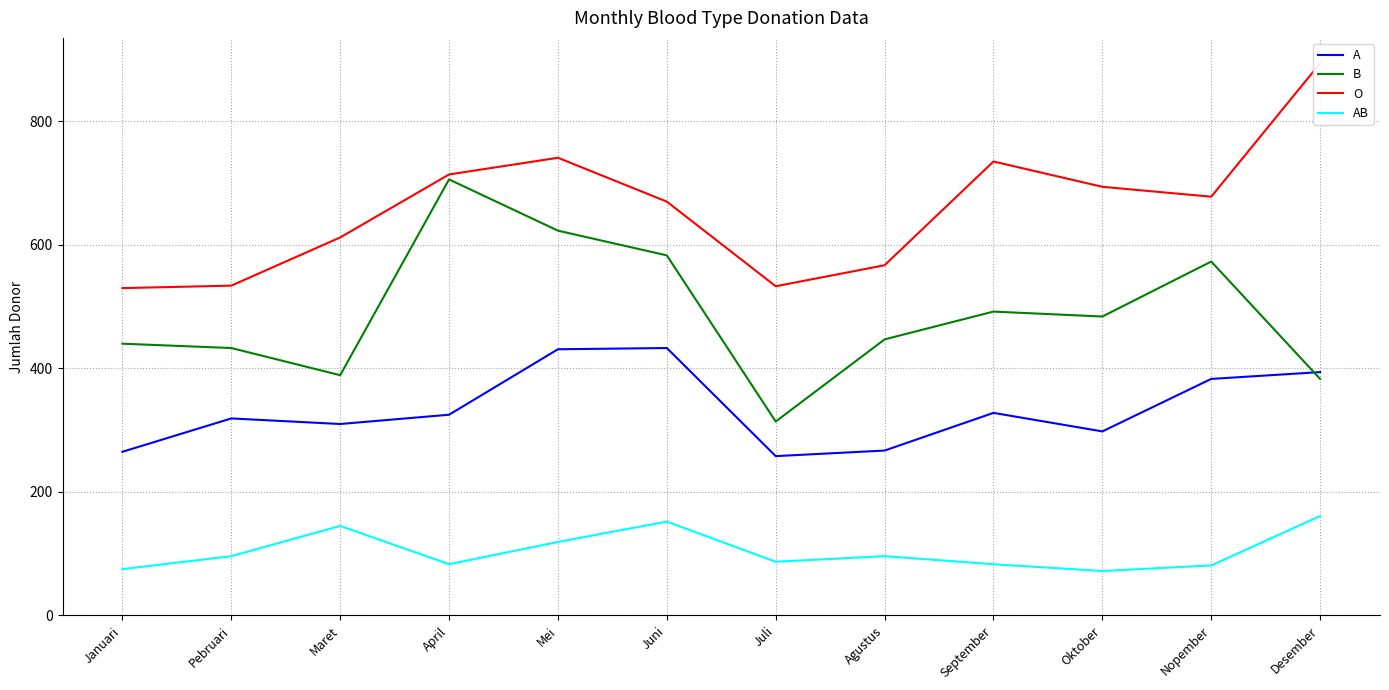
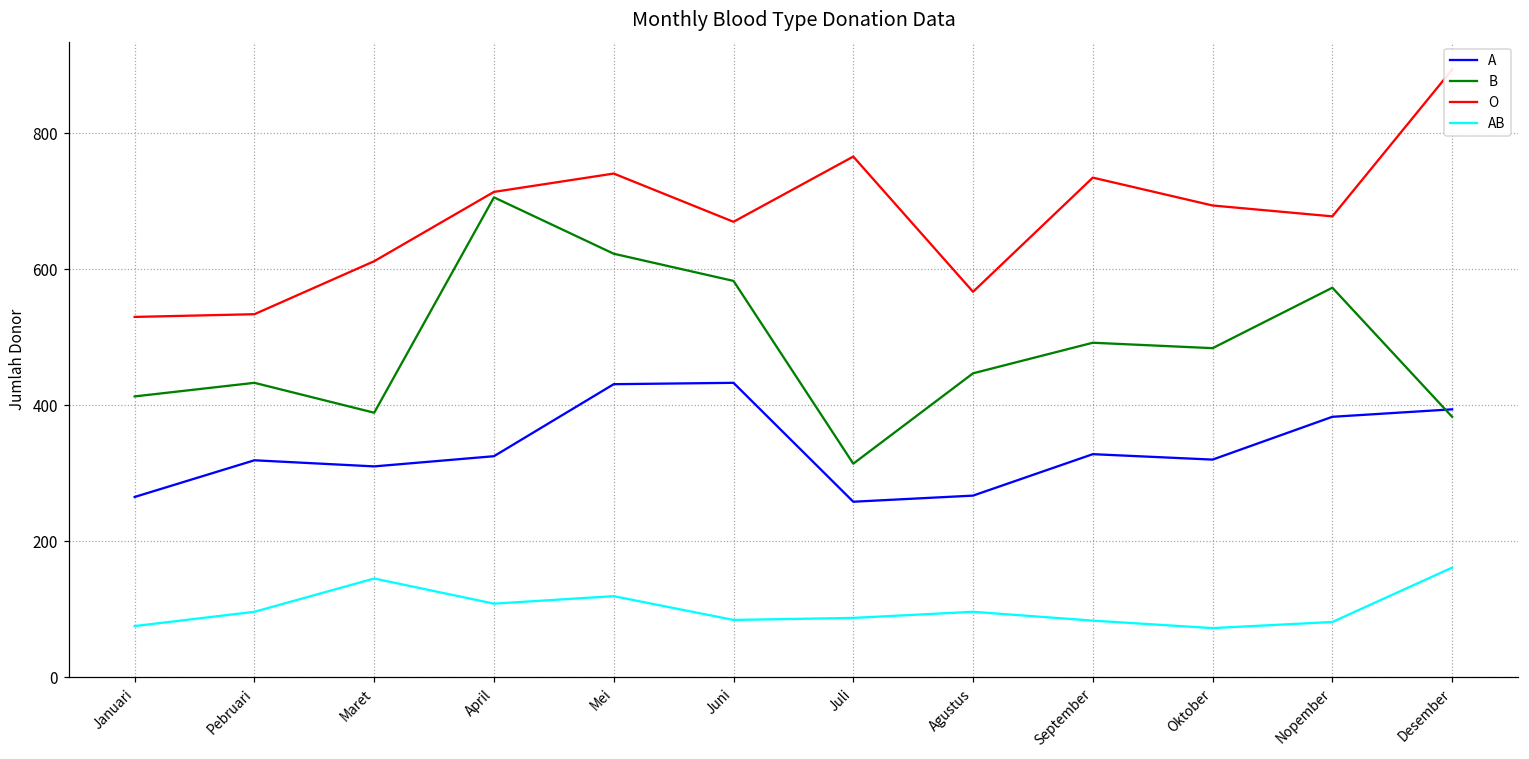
  {
    "A": {
      "Januari": 270,
      "Pebruari": 320,
      "Maret": 310,
      "April": 330,
      "Mei": 430,
      "Juni": 430,
      "Juli": 260,
      "Agustus": 270,
      "September": 330,
-     "Oktober": 300,
+     "Oktober": 320,
      "Nopember": 380,
      "Desember": 390
    },
    "B": {
-     "Januari": 440,
+     "Januari": 410,
      "Pebruari": 430,
      "Maret": 390,
      "April": 710,
      "Mei": 620,
      "Juni": 580,
      "Juli": 310,
      "Agustus": 450,
      "September": 490,
      "Oktober": 480,
      "Nopember": 570,
      "Desember": 380
    },
    "O": {
      "Januari": 530,
      "Pebruari": 530,
      "Maret": 610,
      "April": 710,
      "Mei": 740,
      "Juni": 670,
-     "Juli": 530,
+     "Juli": 770,
      "Agustus": 570,
      "September": 740,
      "Oktober": 690,
      "Nopember": 680
    },
    "AB": {
      "Januari": 80,
      "Pebruari": 100,
      "Maret": 150,
-     "April": 80,
+     "April": 110,
      "Mei": 120,
-     "Juni": 150,
+     "Juni": 80,
      "Juli": 90,
      "Agustus": 100,
      "September": 80,
      "Oktober": 70,
      "Nopember": 80,
      "Desember": 160
    }
  }
